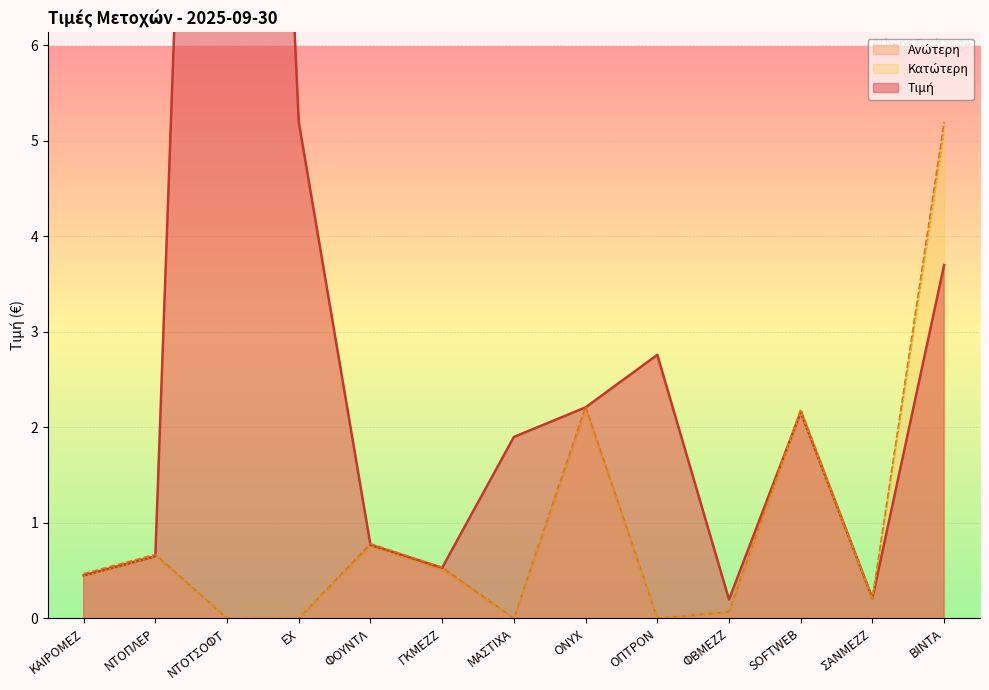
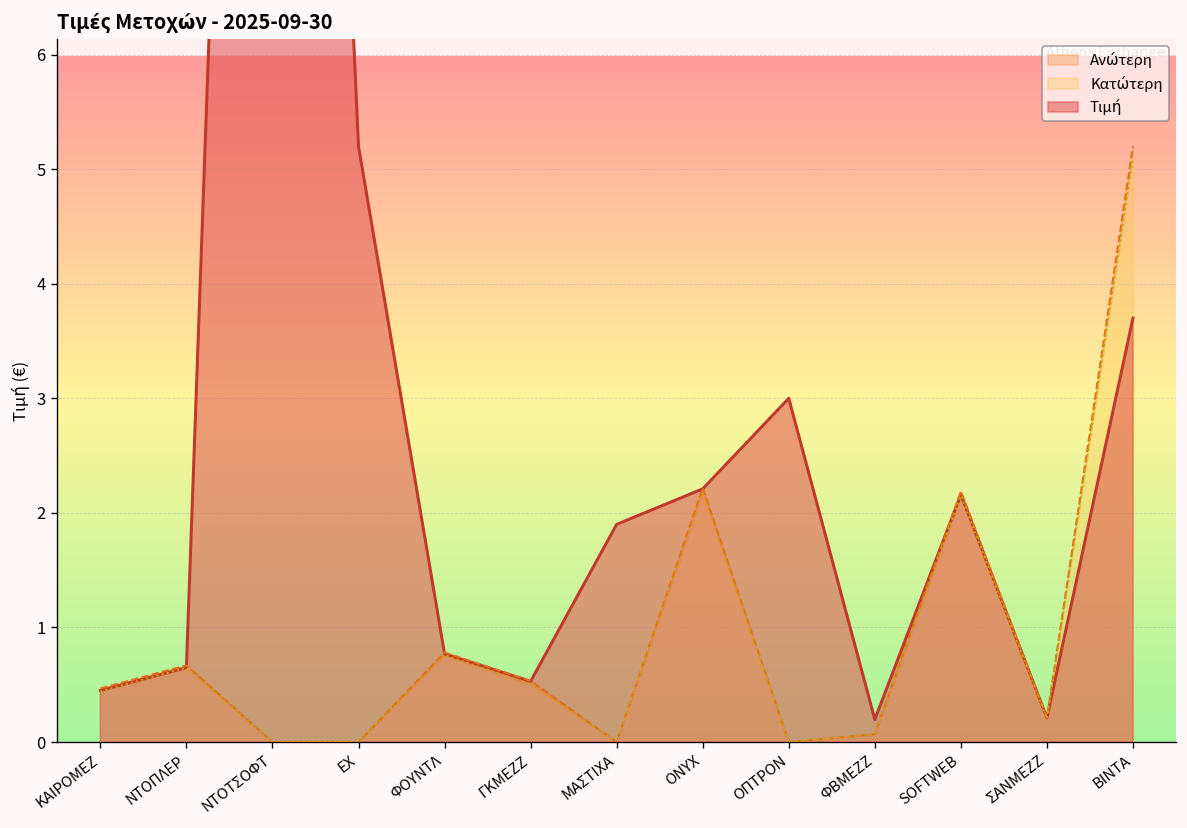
  {
    "Τιμή": {
      "ΕΧ": 5.2,
      "ΜΑΣΤΙΧΑ": 1.9,
-     "ΟΠΤΡΟΝ": 2.8,
+     "ΟΠΤΡΟΝ": 3.0,
      "ΦΒΜΕΖΖ": 0.2,
      "ΒΙΝΤΑ": 3.7
    }
  }
